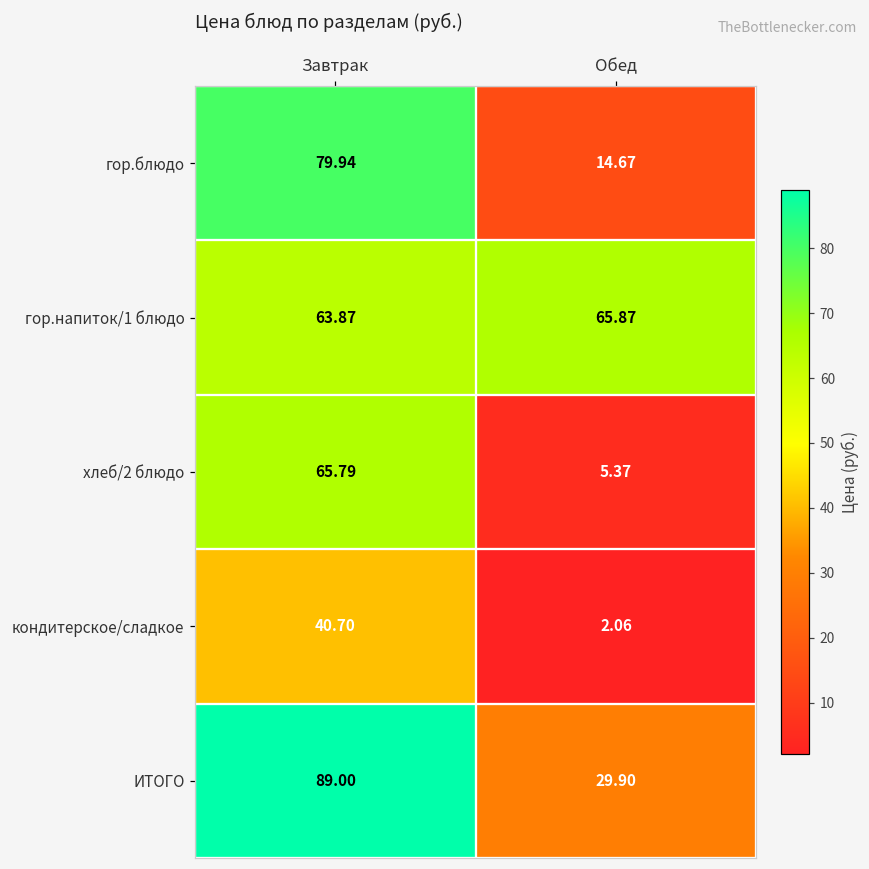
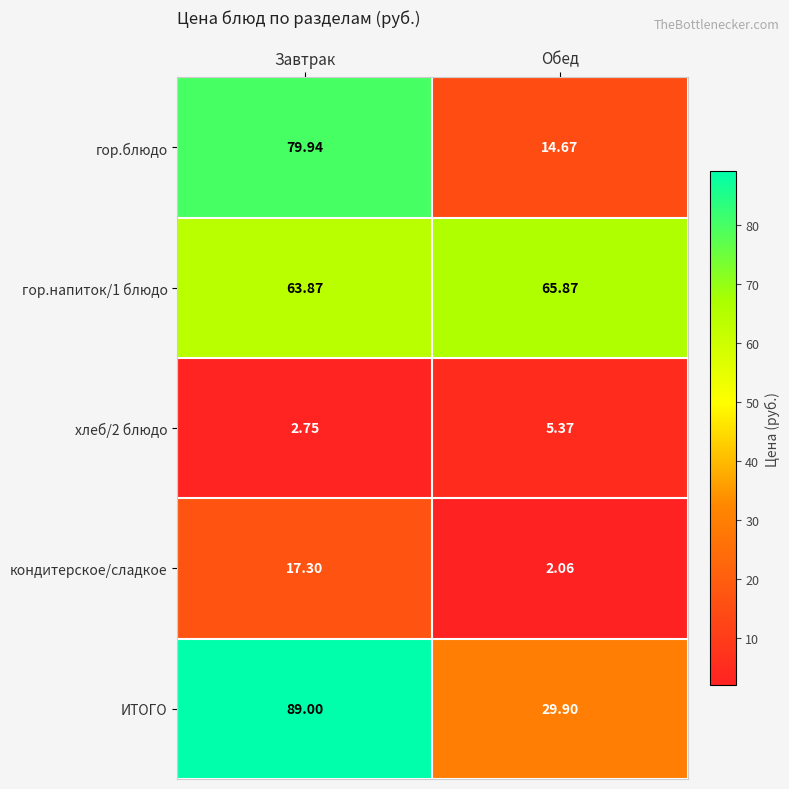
  {
    "гор.блюдо": {
      "Завтрак": 79.94,
      "Обед": 14.67
    },
    "гор.напиток/1 блюдо": {
      "Завтрак": 63.87,
      "Обед": 65.87
    },
    "хлеб/2 блюдо": {
-     "Завтрак": 65.79,
+     "Завтрак": 2.75,
      "Обед": 5.37
    },
    "кондитерское/сладкое": {
-     "Завтрак": 40.70,
+     "Завтрак": 17.30,
      "Обед": 2.06
    },
    "ИТОГО": {
      "Завтрак": 89.00,
      "Обед": 29.90
    }
  }
